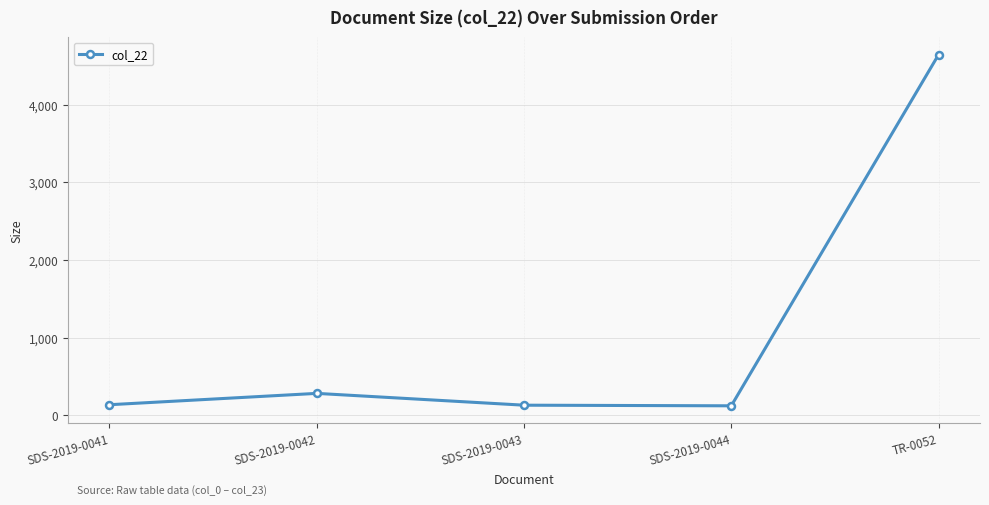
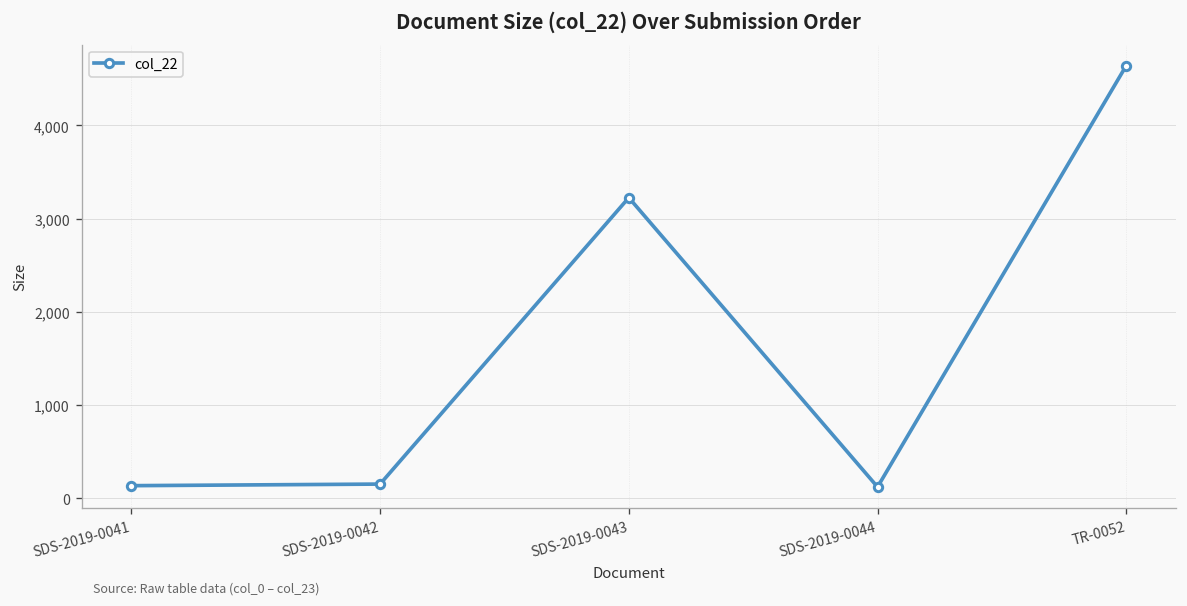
  {
    "SDS-2019-0041": "100",
-   "SDS-2019-0042": "300",
-   "SDS-2019-0043": "100",
+   "SDS-2019-0042": "200",
+   "SDS-2019-0043": "3,200",
    "SDS-2019-0044": "100",
    "TR-0052": "4,600"
  }
